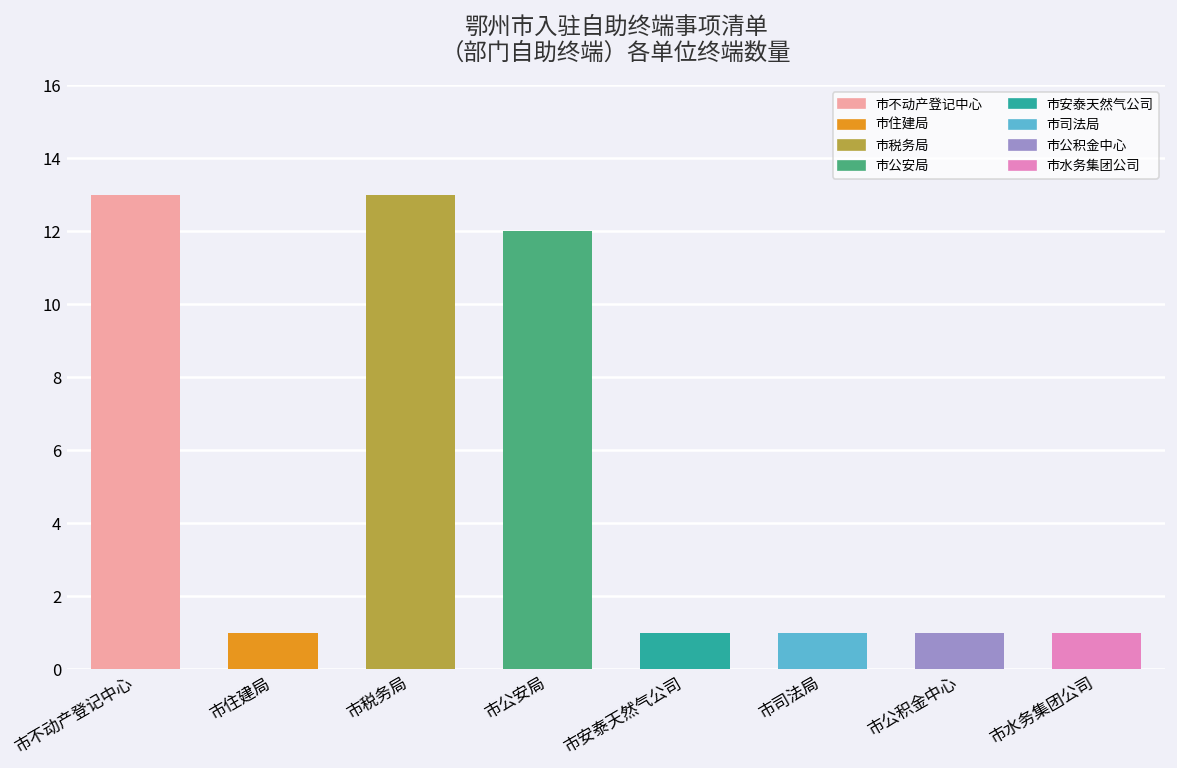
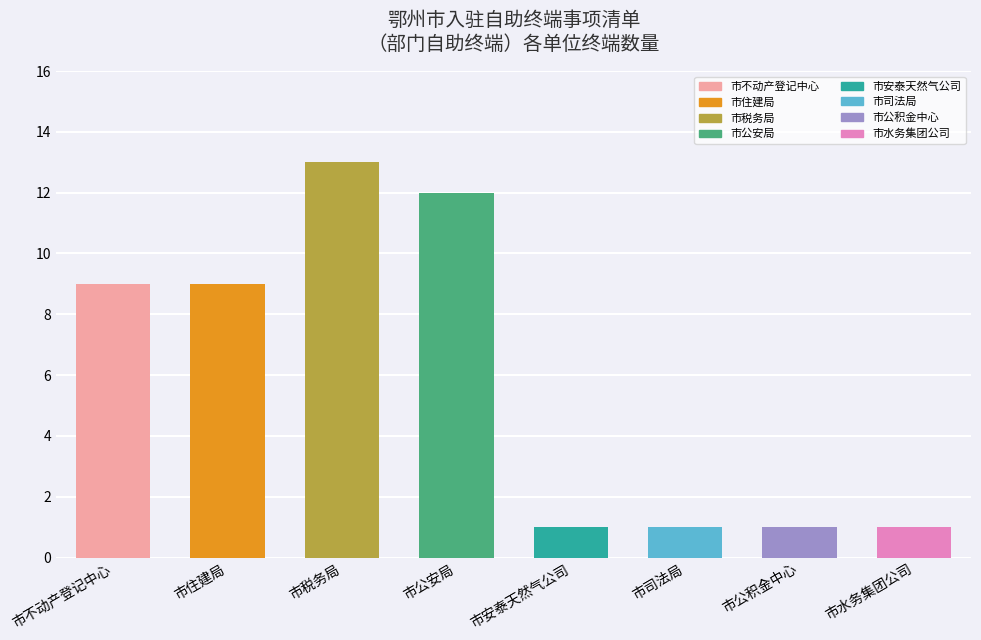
  {
-   "市不动产登记中心": 13,
-   "市住建局": 1,
+   "市不动产登记中心": 9,
+   "市住建局": 9,
    "市税务局": 13,
    "市公安局": 12,
    "市安泰天然气公司": 1,
    "市司法局": 1,
    "市公积金中心": 1,
    "市水务集团公司": 1
  }
